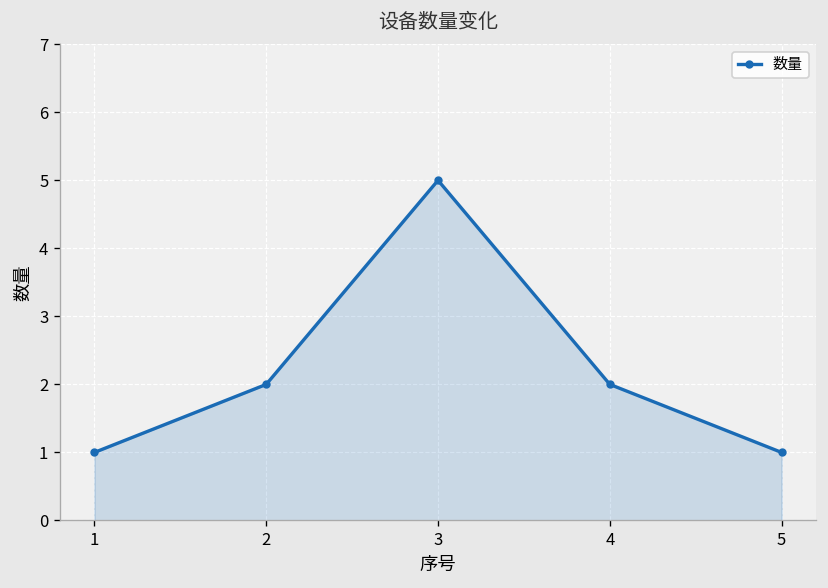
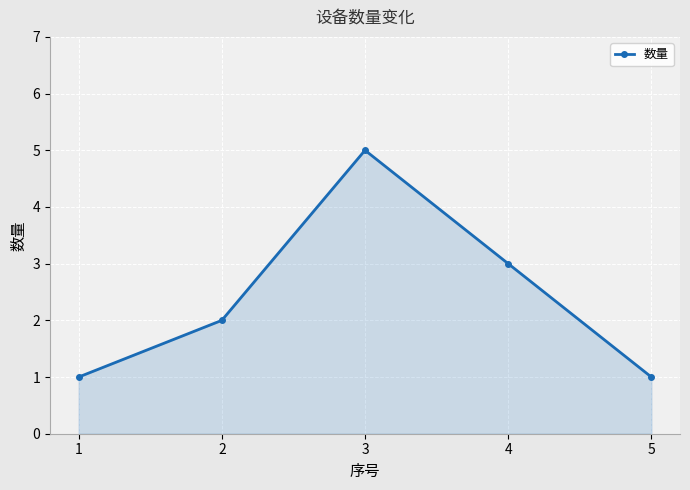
  {
    "1": 1,
    "2": 2,
    "3": 5,
-   "4": 2,
+   "4": 3,
    "5": 1
  }
